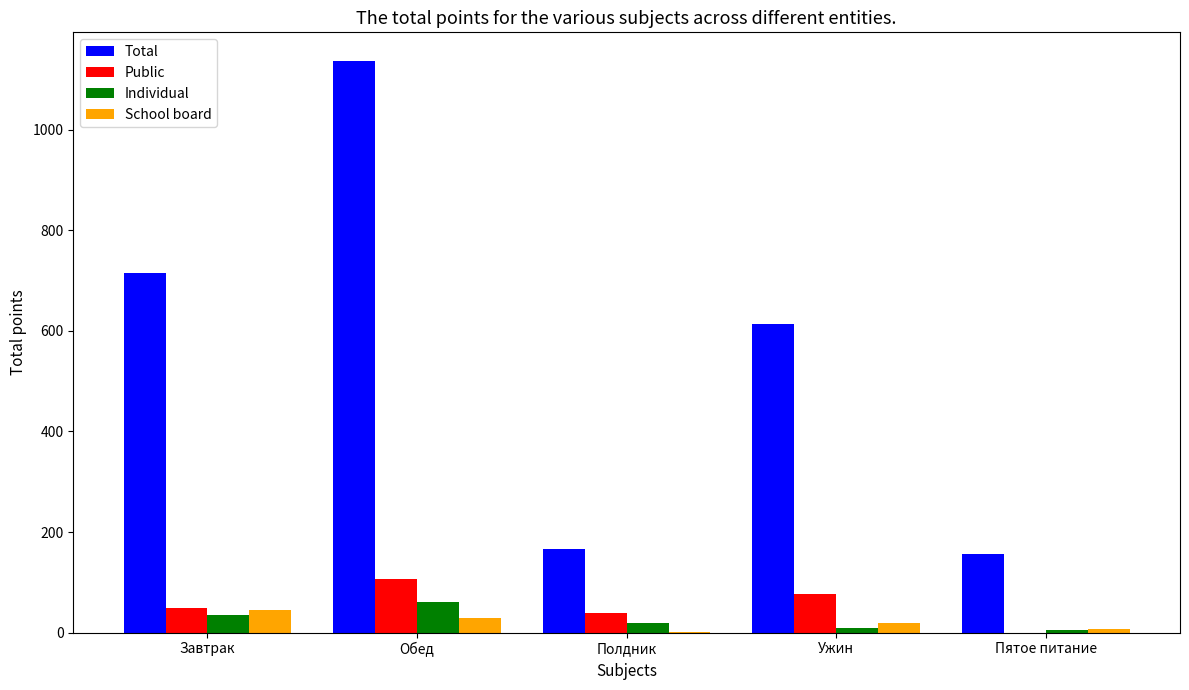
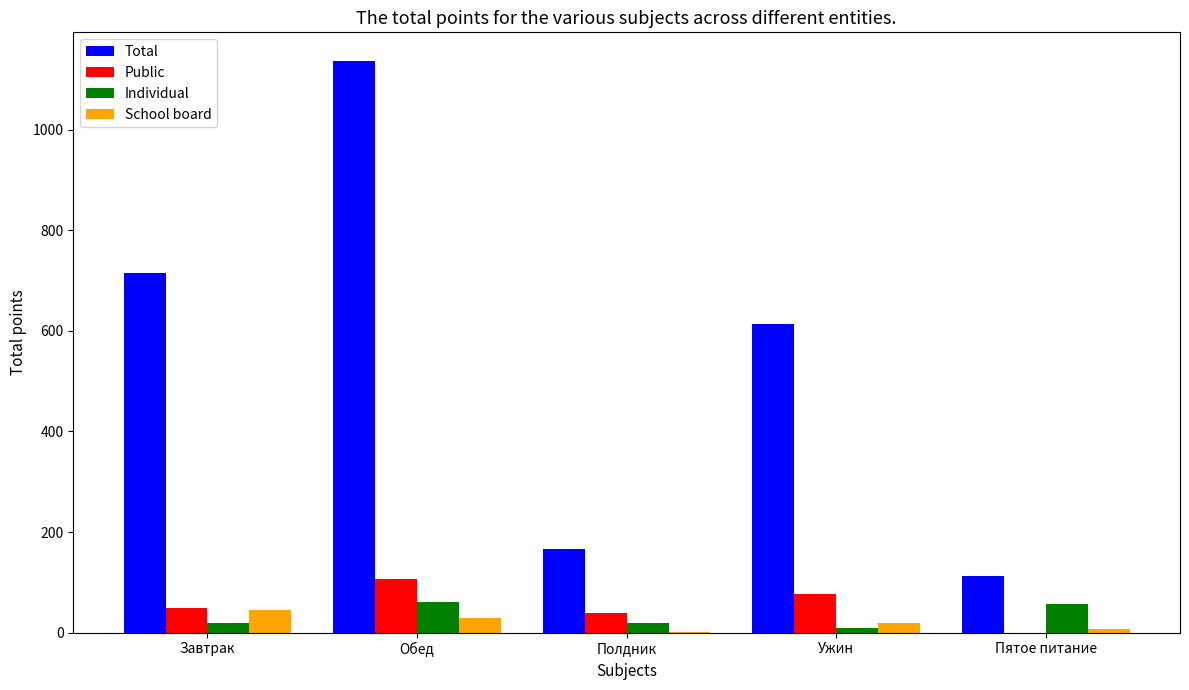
  {
    "Total": {
      "Завтрак": 720,
      "Обед": 1140,
      "Полдник": 170,
      "Ужин": 610,
-     "Пятое питание": 160
+     "Пятое питание": 110
    },
    "Public": {
      "Завтрак": 50,
      "Обед": 110,
      "Полдник": 40,
      "Ужин": 80,
      "Пятое питание": 0
    },
    "Individual": {
-     "Завтрак": 30,
+     "Завтрак": 20,
      "Обед": 60,
      "Полдник": 20,
      "Ужин": 10,
-     "Пятое питание": 10
+     "Пятое питание": 60
    },
    "School board": {
      "Завтрак": 50,
      "Обед": 30,
      "Ужин": 20,
      "Пятое питание": 10
    }
  }
